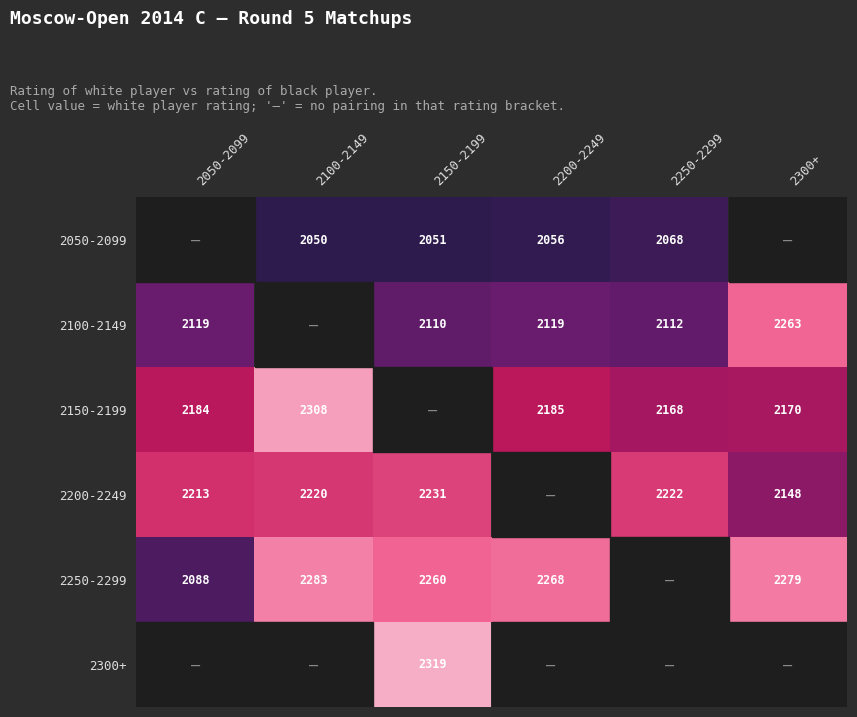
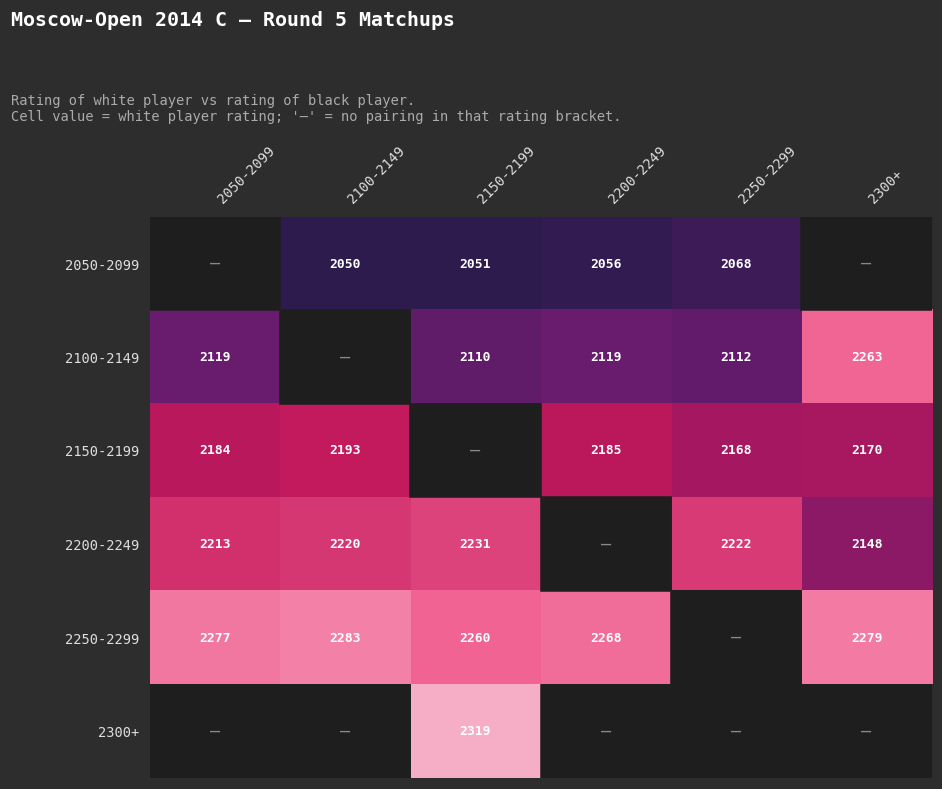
  {
    "2050-2099": {
      "2100-2149": 2050,
      "2150-2199": 2051,
      "2200-2249": 2056,
      "2250-2299": 2068
    },
    "2100-2149": {
      "2050-2099": 2119,
      "2150-2199": 2110,
      "2200-2249": 2119,
      "2250-2299": 2112,
      "2300+": 2263
    },
    "2150-2199": {
      "2050-2099": 2184,
-     "2100-2149": 2308,
+     "2100-2149": 2193,
      "2200-2249": 2185,
      "2250-2299": 2168,
      "2300+": 2170
    },
    "2200-2249": {
      "2050-2099": 2213,
      "2100-2149": 2220,
      "2150-2199": 2231,
      "2250-2299": 2222,
      "2300+": 2148
    },
    "2250-2299": {
-     "2050-2099": 2088,
+     "2050-2099": 2277,
      "2100-2149": 2283,
      "2150-2199": 2260,
      "2200-2249": 2268,
      "2300+": 2279
    },
    "2300+": {
      "2150-2199": 2319
    }
  }
